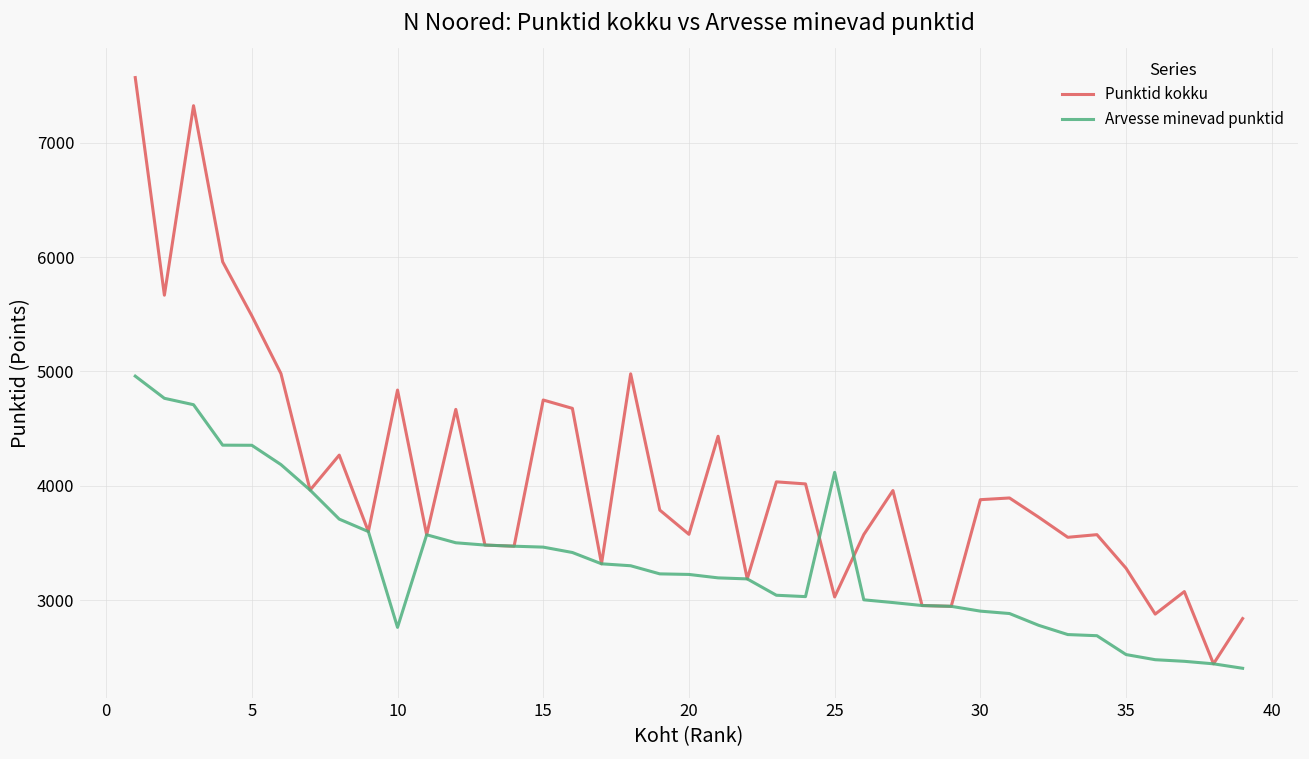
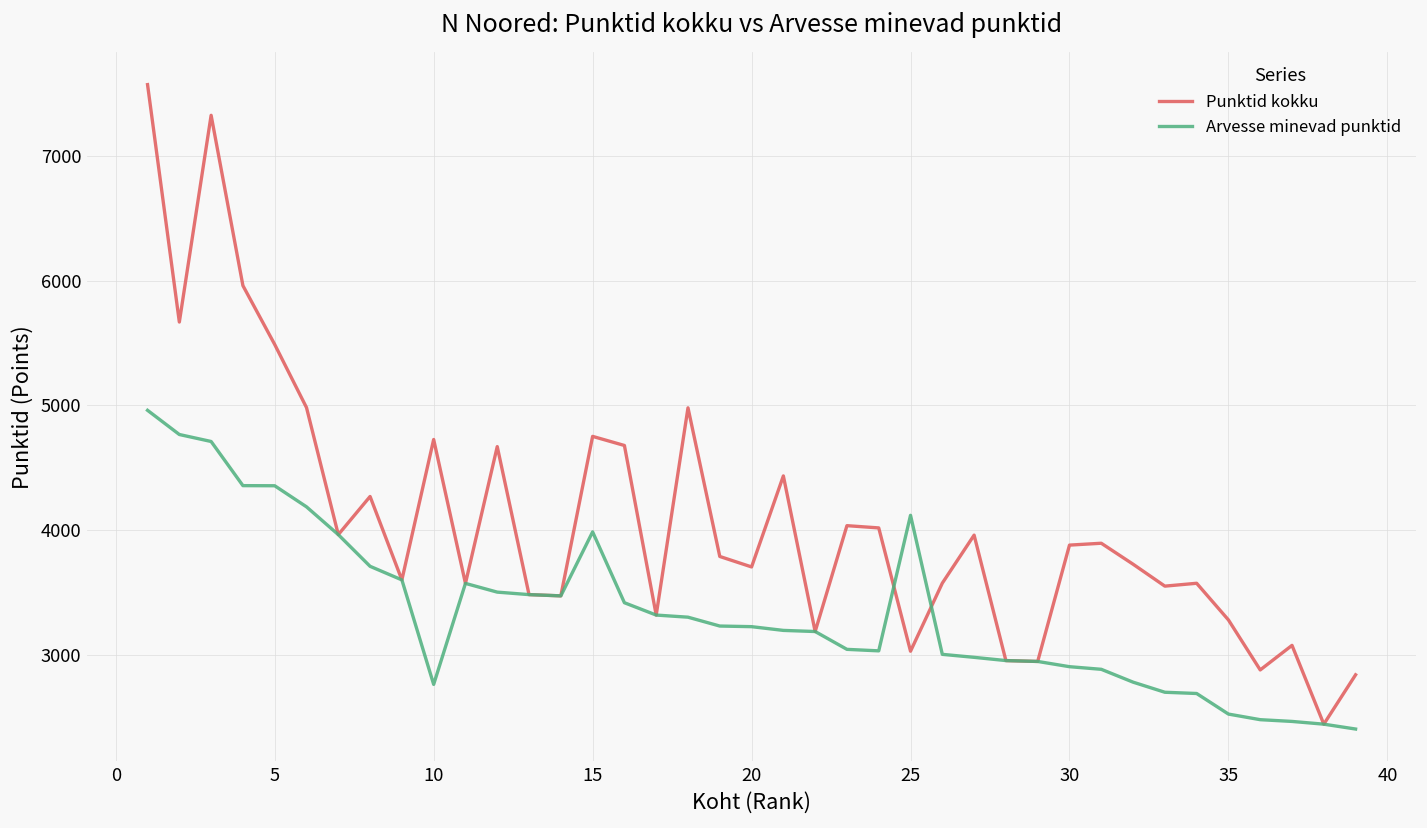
  {
    "Punktid kokku": {
      "5": 5490,
-     "10": 4840,
+     "10": 4730,
      "15": 4750,
-     "20": 3580,
+     "20": 3700,
      "25": 3030,
      "30": 3880,
      "35": 3280
    },
    "Arvesse minevad punktid": {
      "5": 4350,
      "10": 2760,
-     "15": 3460,
+     "15": 3980,
      "20": 3220,
      "25": 4120,
      "30": 2900,
      "35": 2520
    }
  }
